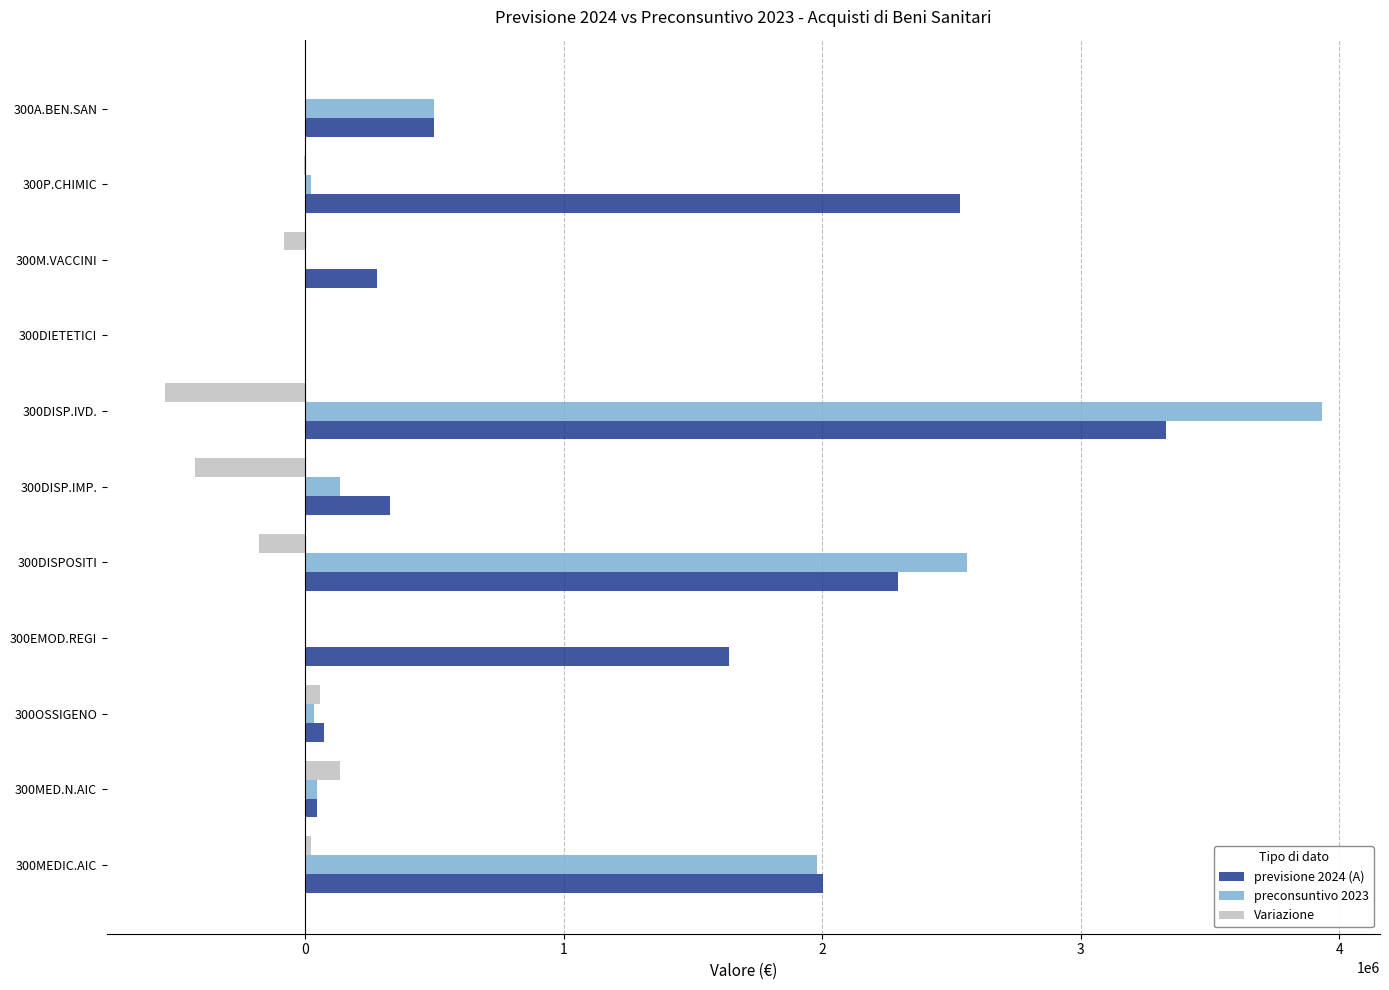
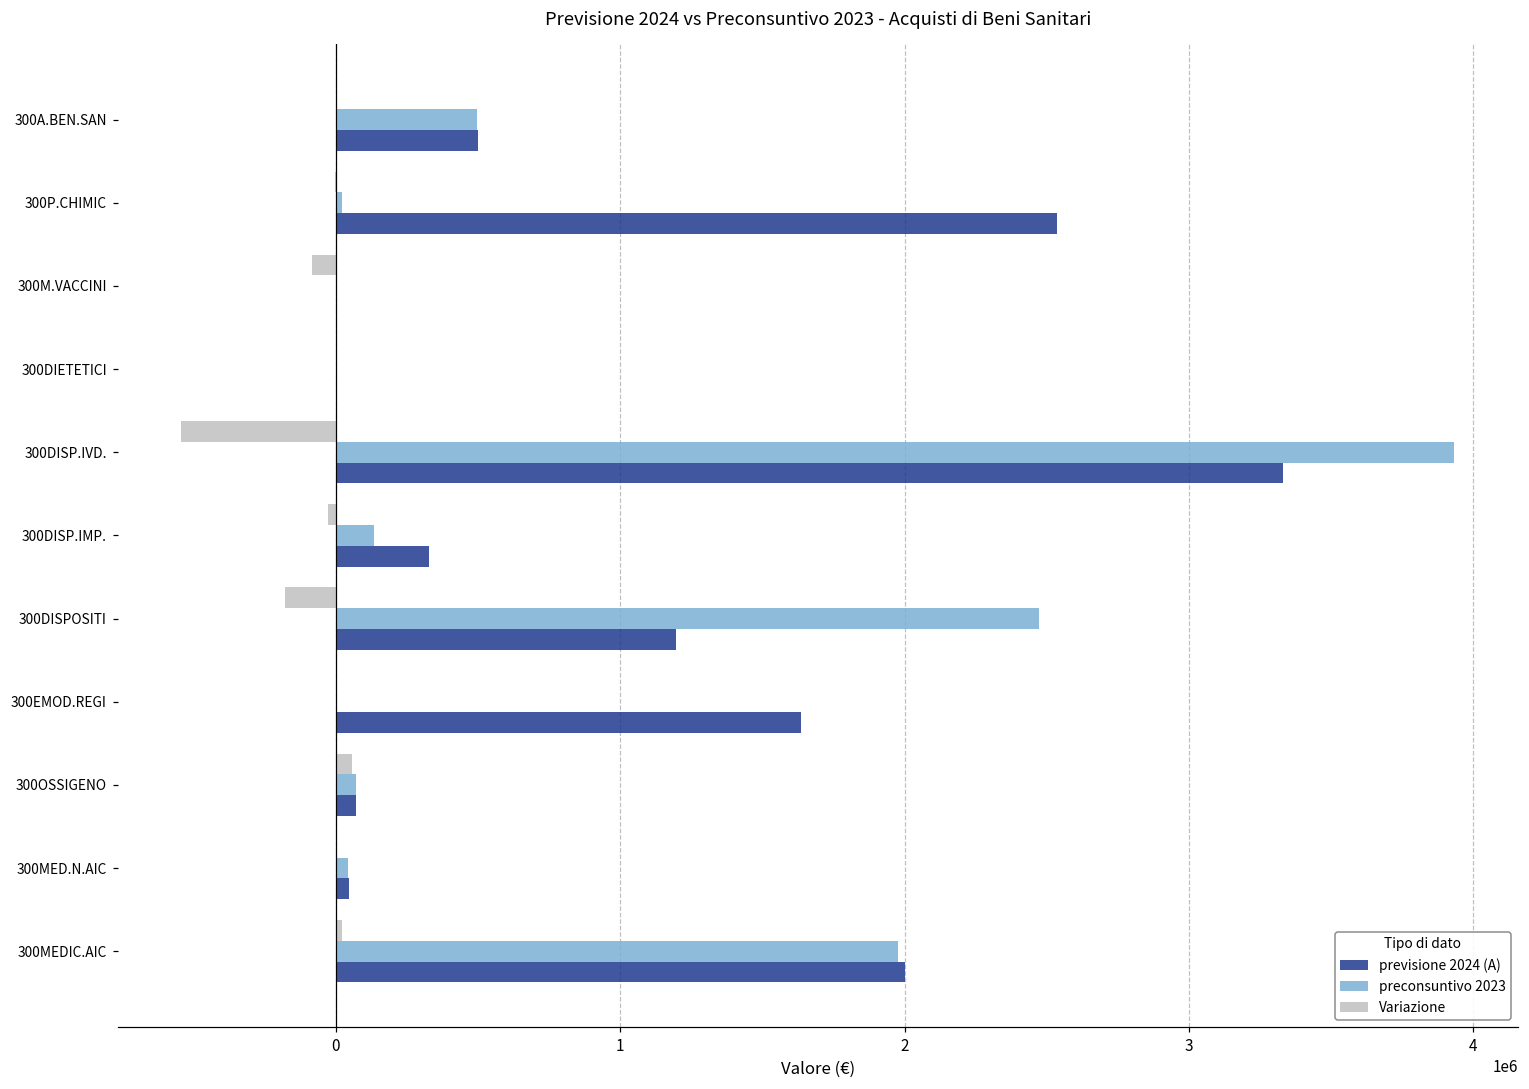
  {
    "previsione 2024 (A)": {
      "300A.BEN.SAN": 500000,
      "300P.CHIMIC": 2530000,
-     "300M.VACCINI": 280000,
+     "300M.VACCINI": 0,
      "300DISP.IVD.": 3330000,
      "300DISP.IMP.": 330000,
-     "300DISPOSITI": 2290000,
+     "300DISPOSITI": 1200000,
      "300EMOD.REGI": 1640000,
      "300OSSIGENO": 70000,
      "300MED.N.AIC": 50000,
      "300MEDIC.AIC": 2000000
    },
    "preconsuntivo 2023": {
      "300A.BEN.SAN": 500000,
      "300P.CHIMIC": 20000,
      "300DISP.IVD.": 3930000,
      "300DISP.IMP.": 130000,
-     "300DISPOSITI": 2560000,
+     "300DISPOSITI": 2470000,
      "300EMOD.REGI": 0,
-     "300OSSIGENO": 30000,
+     "300OSSIGENO": 70000,
      "300MED.N.AIC": 40000,
      "300MEDIC.AIC": 1980000
    },
    "Variazione": {
      "300M.VACCINI": -80000,
      "300DISP.IVD.": -540000,
-     "300DISP.IMP.": -430000,
+     "300DISP.IMP.": -30000,
      "300DISPOSITI": -180000,
      "300EMOD.REGI": 0,
      "300OSSIGENO": 60000,
-     "300MED.N.AIC": 130000,
+     "300MED.N.AIC": 0,
      "300MEDIC.AIC": 20000
    }
  }
